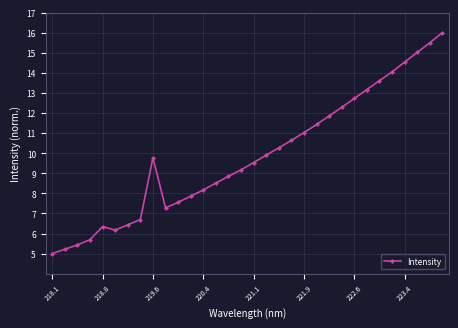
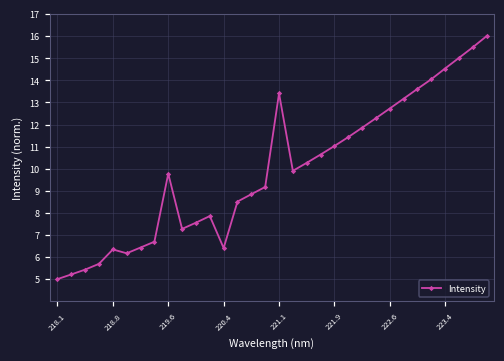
  {
    "218.1": 5.0,
    "218.8": 6.3,
    "219.6": 9.8,
-   "220.4": 8.2,
-   "221.1": 9.5,
+   "220.4": 6.4,
+   "221.1": 13.4,
    "221.9": 11.0,
    "222.6": 12.7,
    "223.4": 14.5
  }
